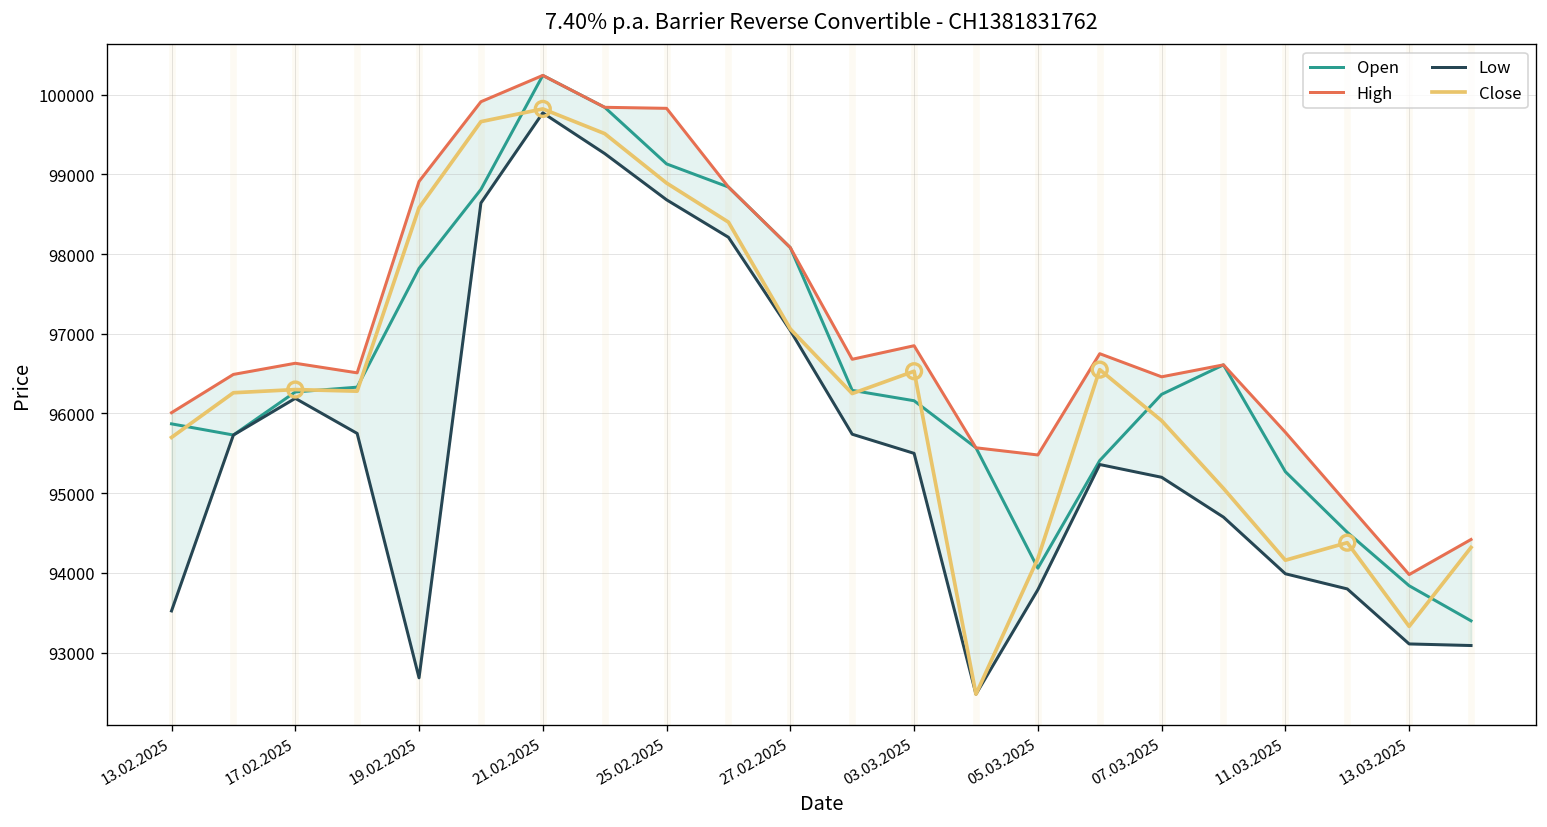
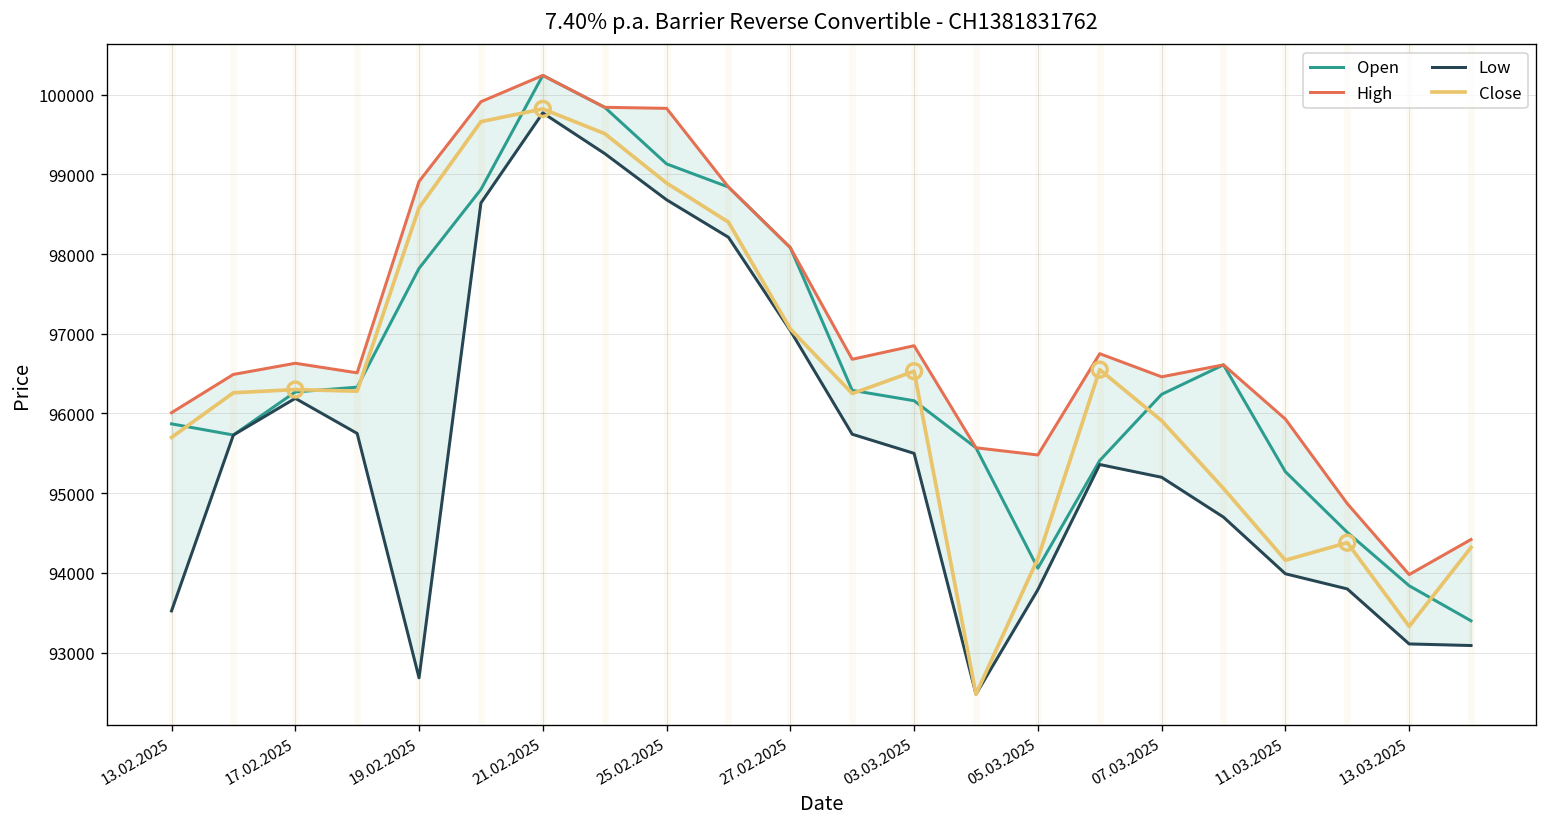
  {
    "Open": {
      "13.02.2025": 95900,
      "19.02.2025": 97800,
      "25.02.2025": 99100,
      "03.03.2025": 96200,
      "05.03.2025": 94100,
      "07.03.2025": 96200,
      "11.03.2025": 95300,
      "13.03.2025": 93800
    },
    "High": {
      "13.02.2025": 96000,
      "17.02.2025": 96600,
      "19.02.2025": 98900,
      "25.02.2025": 99800,
      "03.03.2025": 96900,
      "05.03.2025": 95500,
      "07.03.2025": 96500,
-     "11.03.2025": 95800,
+     "11.03.2025": 95900,
      "13.03.2025": 94000
    },
    "Low": {
      "13.02.2025": 93500,
      "17.02.2025": 96200,
      "19.02.2025": 92700,
      "21.02.2025": 99800,
      "25.02.2025": 98700,
      "03.03.2025": 95500,
      "05.03.2025": 93800,
      "07.03.2025": 95200,
      "11.03.2025": 94000,
      "13.03.2025": 93100
    },
    "Close": {
      "13.02.2025": 95700,
      "19.02.2025": 98600,
      "25.02.2025": 98900,
      "05.03.2025": 94200,
      "07.03.2025": 95900,
      "11.03.2025": 94200,
      "13.03.2025": 93300
    }
  }
